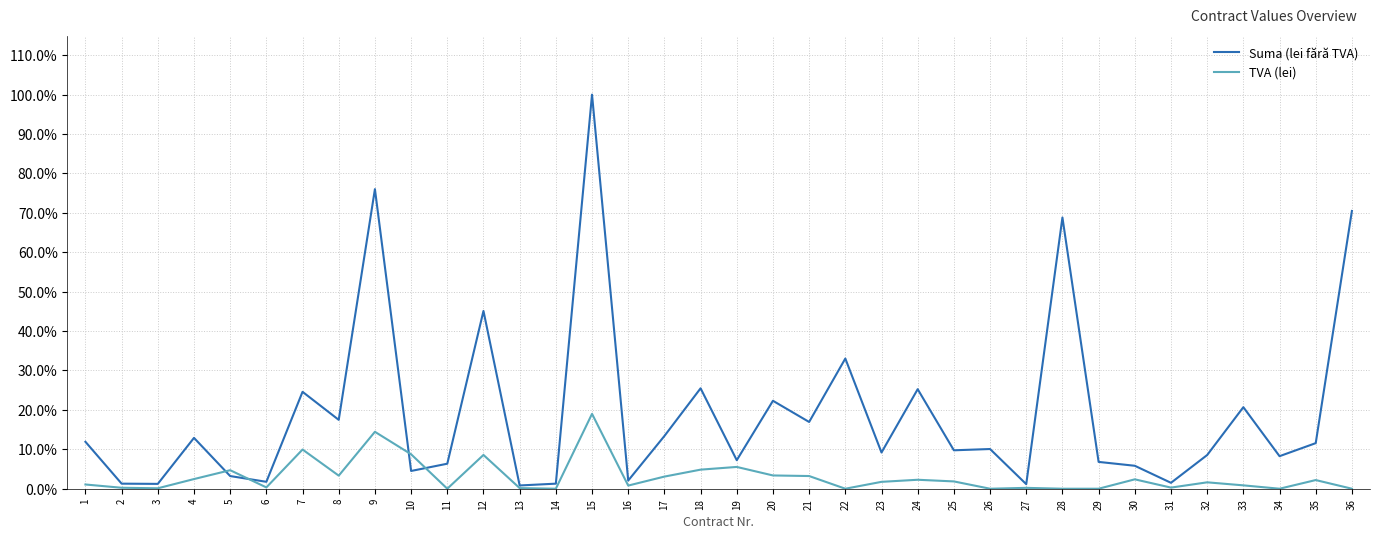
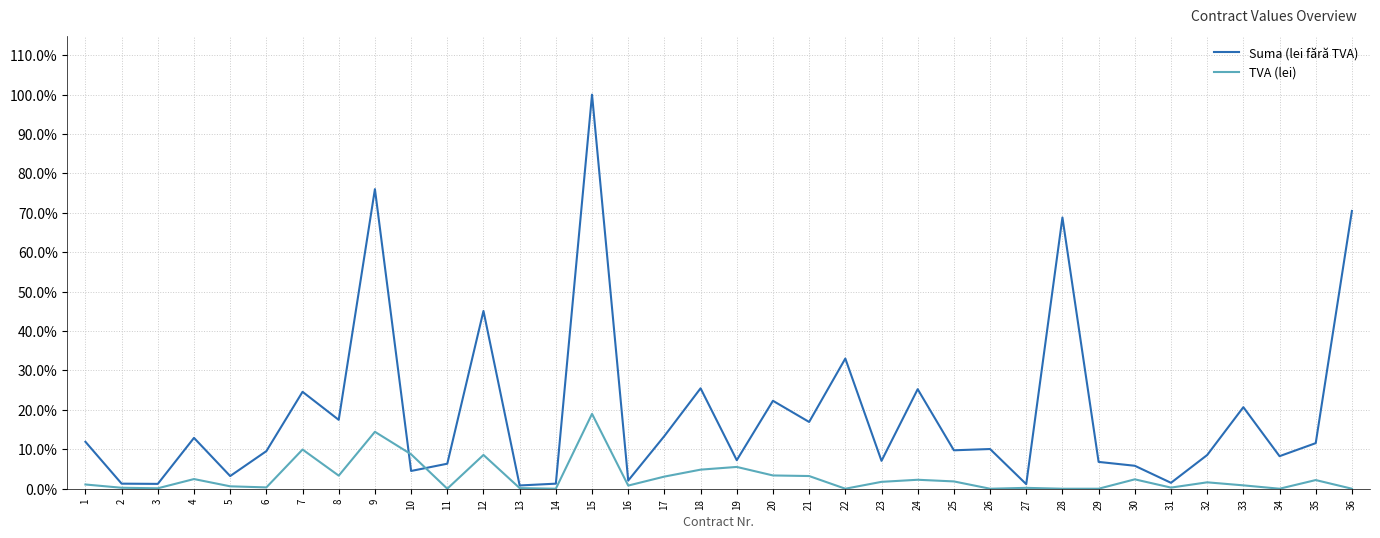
  {
    "Suma (lei fără TVA)": {
      "1": "12%",
      "2": "1%",
      "3": "1%",
      "4": "13%",
      "5": "3%",
-     "6": "2%",
+     "6": "10%",
      "7": "25%",
      "8": "17%",
      "9": "76%",
      "10": "5%",
      "11": "6%",
      "12": "45%",
      "13": "1%",
      "14": "1%",
      "15": "100%",
      "16": "2%",
      "17": "13%",
      "18": "25%",
      "19": "7%",
      "20": "22%",
      "21": "17%",
      "22": "33%",
-     "23": "9%",
+     "23": "7%",
      "24": "25%",
      "25": "10%",
      "26": "10%",
      "27": "1%",
      "28": "69%",
      "29": "7%",
      "30": "6%",
      "31": "1%",
      "32": "9%",
      "33": "21%",
      "34": "8%",
      "35": "12%",
      "36": "70%"
    },
    "TVA (lei)": {
      "1": "1%",
      "2": "0%",
      "3": "0%",
      "4": "2%",
-     "5": "5%",
+     "5": "1%",
      "6": "0%",
      "7": "10%",
      "8": "3%",
      "9": "14%",
      "10": "9%",
      "11": "0%",
      "12": "9%",
      "13": "0%",
      "14": "0%",
      "15": "19%",
      "16": "1%",
      "17": "3%",
      "18": "5%",
      "19": "6%",
      "20": "3%",
      "21": "3%",
      "22": "0%",
      "23": "2%",
      "24": "2%",
      "25": "2%",
      "26": "0%",
      "27": "0%",
      "28": "0%",
      "29": "0%",
      "30": "2%",
      "31": "0%",
      "32": "2%",
      "33": "1%",
      "34": "0%",
      "35": "2%",
      "36": "0%"
    }
  }
